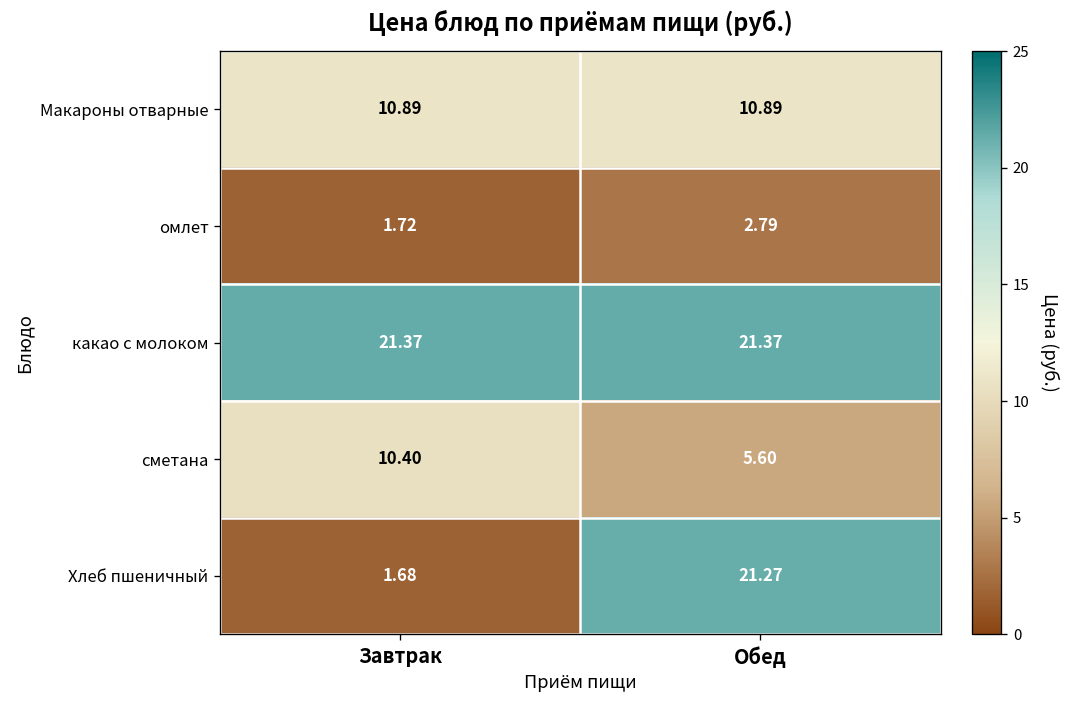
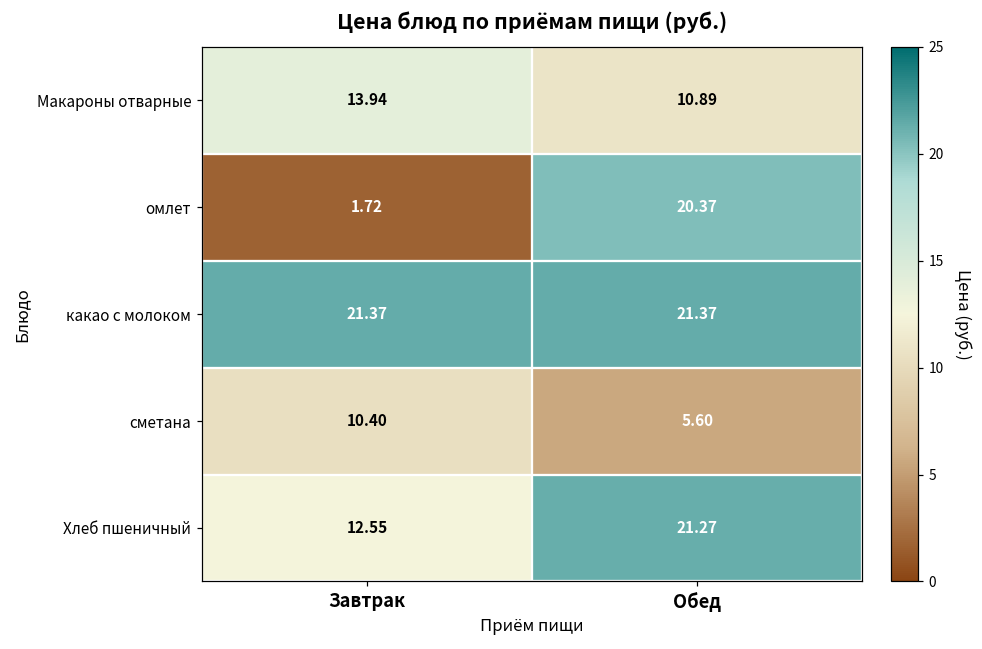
  {
    "Макароны отварные": {
-     "Завтрак": 10.89,
+     "Завтрак": 13.94,
      "Обед": 10.89
    },
    "омлет": {
      "Завтрак": 1.72,
-     "Обед": 2.79
+     "Обед": 20.37
    },
    "какао с молоком": {
      "Завтрак": 21.37,
      "Обед": 21.37
    },
    "сметана": {
      "Завтрак": 10.40,
      "Обед": 5.60
    },
    "Хлеб пшеничный": {
-     "Завтрак": 1.68,
+     "Завтрак": 12.55,
      "Обед": 21.27
    }
  }
